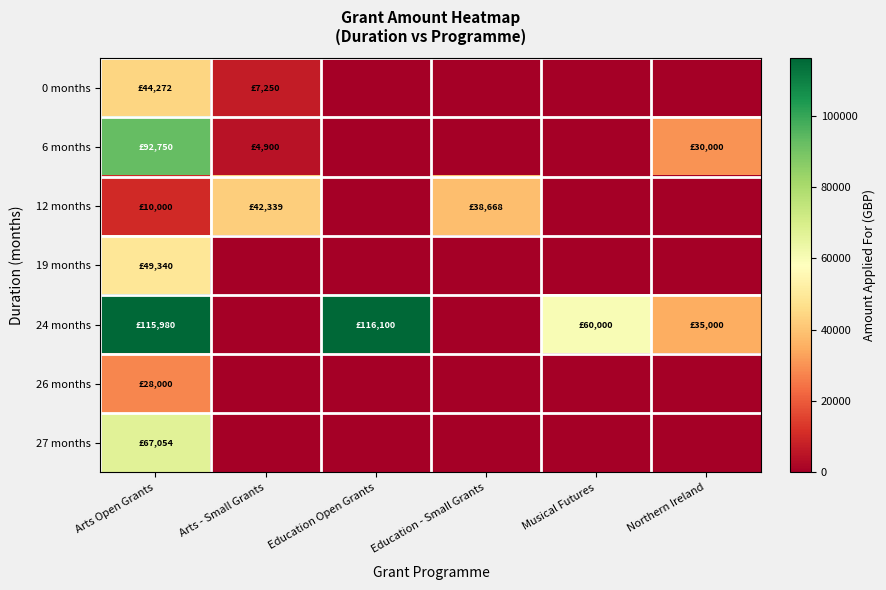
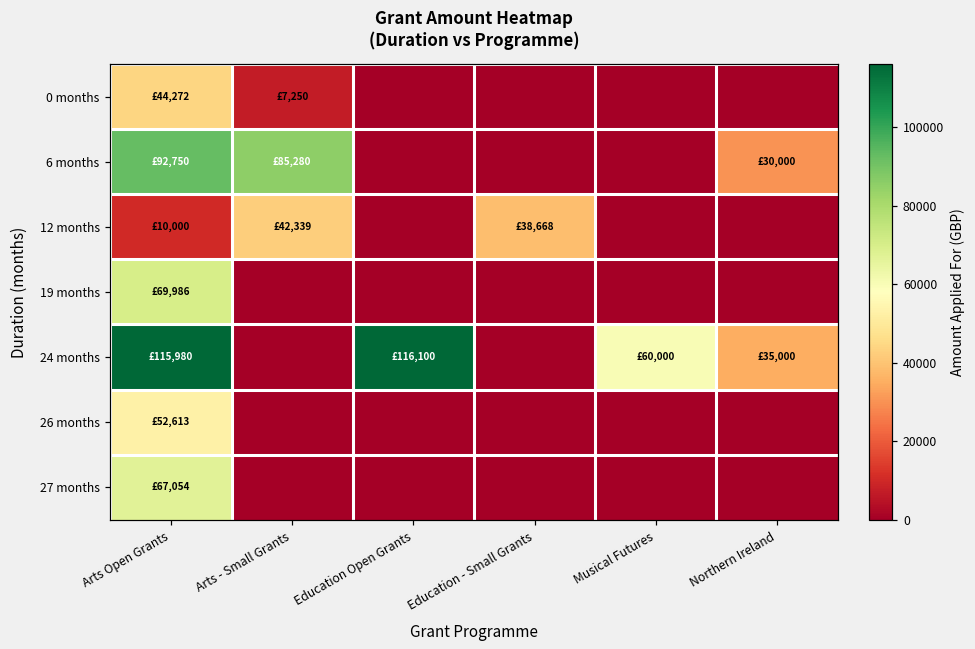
  {
    "0 months": {
      "Arts Open Grants": "£44,272",
      "Arts - Small Grants": "£7,250"
    },
    "6 months": {
      "Arts Open Grants": "£92,750",
-     "Arts - Small Grants": "£4,900",
+     "Arts - Small Grants": "£85,280",
      "Northern Ireland": "£30,000"
    },
    "12 months": {
      "Arts Open Grants": "£10,000",
      "Arts - Small Grants": "£42,339",
      "Education - Small Grants": "£38,668"
    },
    "19 months": {
-     "Arts Open Grants": "£49,340"
+     "Arts Open Grants": "£69,986"
    },
    "24 months": {
      "Arts Open Grants": "£115,980",
      "Education Open Grants": "£116,100",
      "Musical Futures": "£60,000",
      "Northern Ireland": "£35,000"
    },
    "26 months": {
-     "Arts Open Grants": "£28,000"
+     "Arts Open Grants": "£52,613"
    },
    "27 months": {
      "Arts Open Grants": "£67,054"
    }
  }
